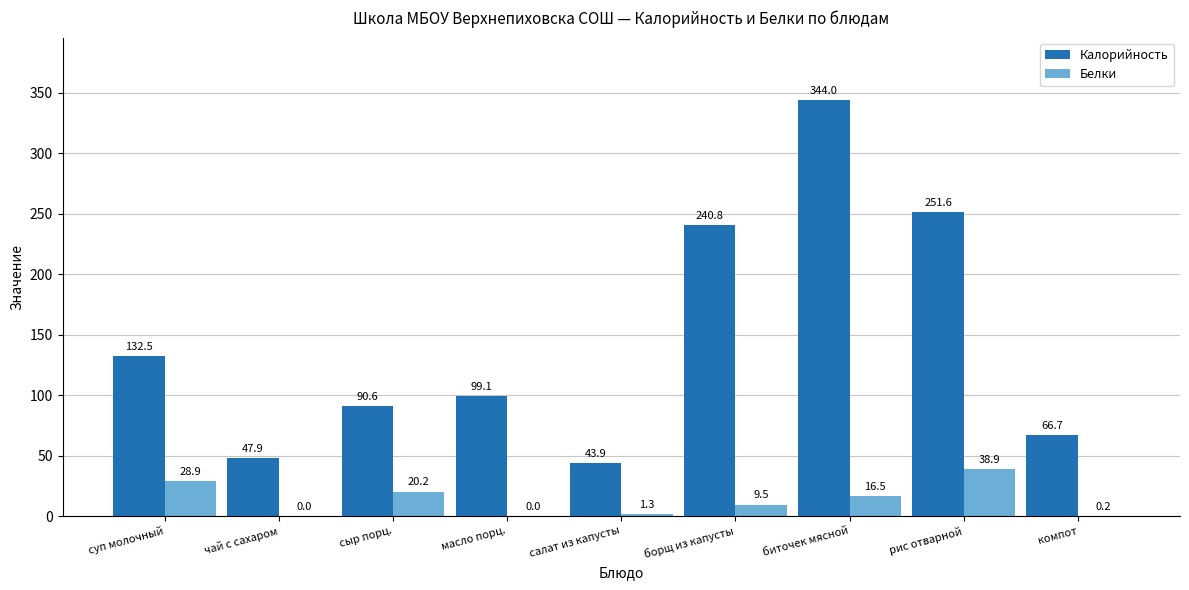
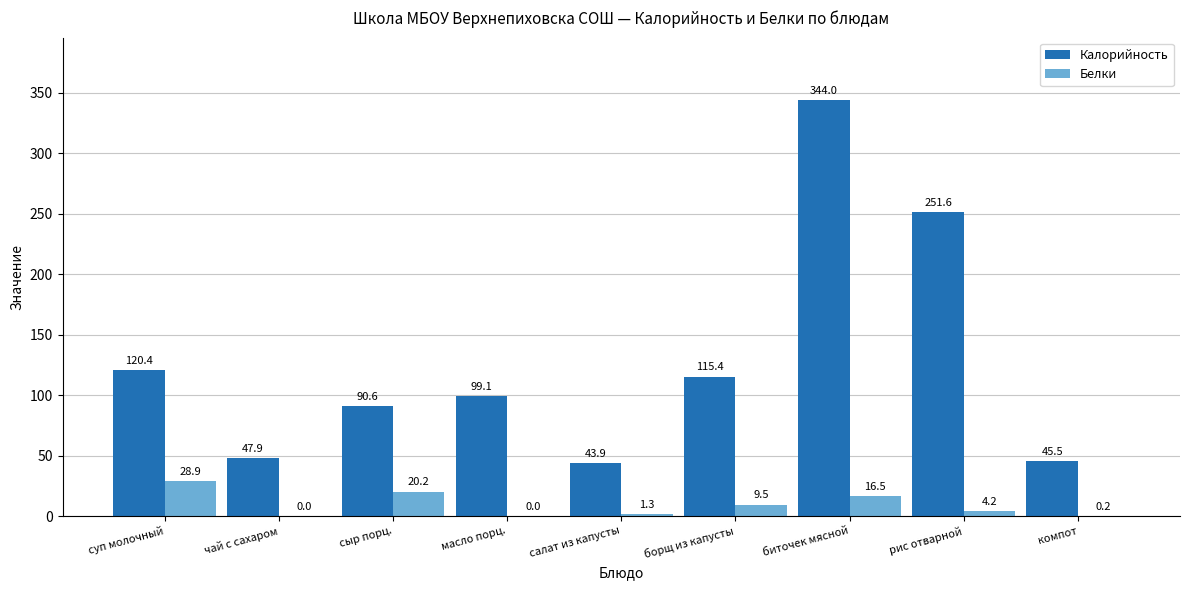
  {
    "Калорийность": {
-     "суп молочный": 132.5,
+     "суп молочный": 120.4,
      "чай с сахаром": 47.9,
      "сыр порц.": 90.6,
      "масло порц.": 99.1,
      "салат из капусты": 43.9,
-     "борщ из капусты": 240.8,
+     "борщ из капусты": 115.4,
      "биточек мясной": 344.0,
      "рис отварной": 251.6,
-     "компот": 66.7
+     "компот": 45.5
    },
    "Белки": {
      "суп молочный": 28.9,
      "чай с сахаром": 0.0,
      "сыр порц.": 20.2,
      "масло порц.": 0.0,
      "салат из капусты": 1.3,
      "борщ из капусты": 9.5,
      "биточек мясной": 16.5,
-     "рис отварной": 38.9,
+     "рис отварной": 4.2,
      "компот": 0.2
    }
  }
